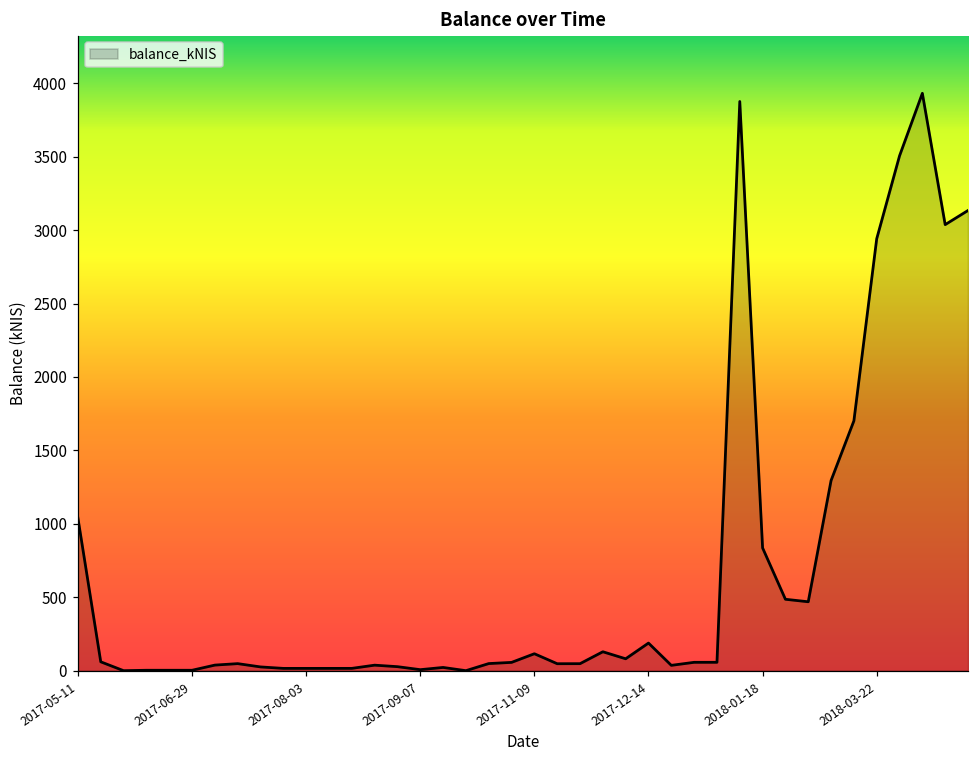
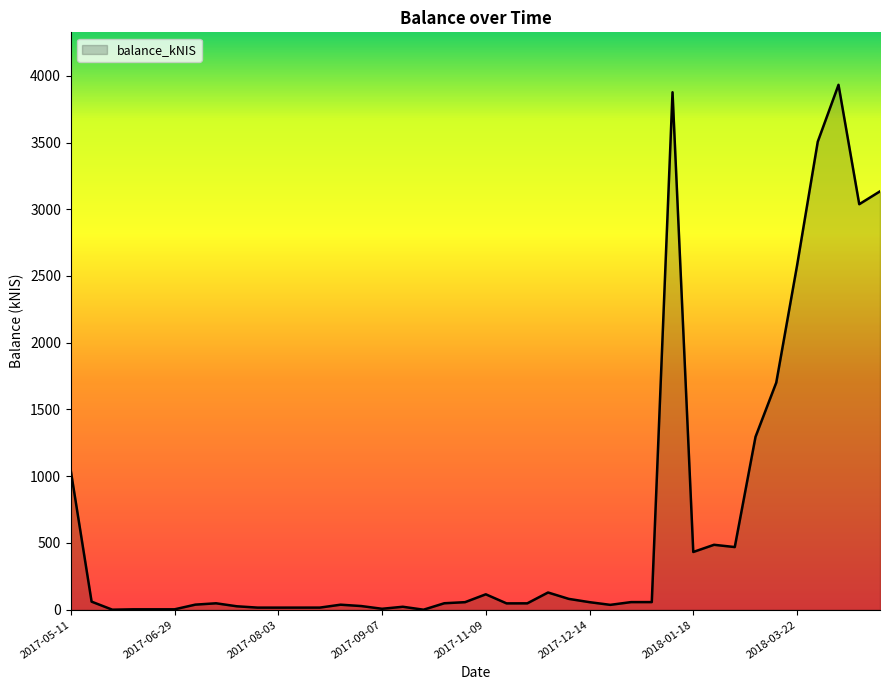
  {
    "2017-05-11": 1040,
    "2017-06-29": 0,
    "2017-08-03": 20,
    "2017-09-07": 10,
    "2017-11-09": 120,
-   "2017-12-14": 190,
-   "2018-01-18": 840,
-   "2018-03-22": 2940
+   "2017-12-14": 60,
+   "2018-01-18": 430,
+   "2018-03-22": 2580
  }
